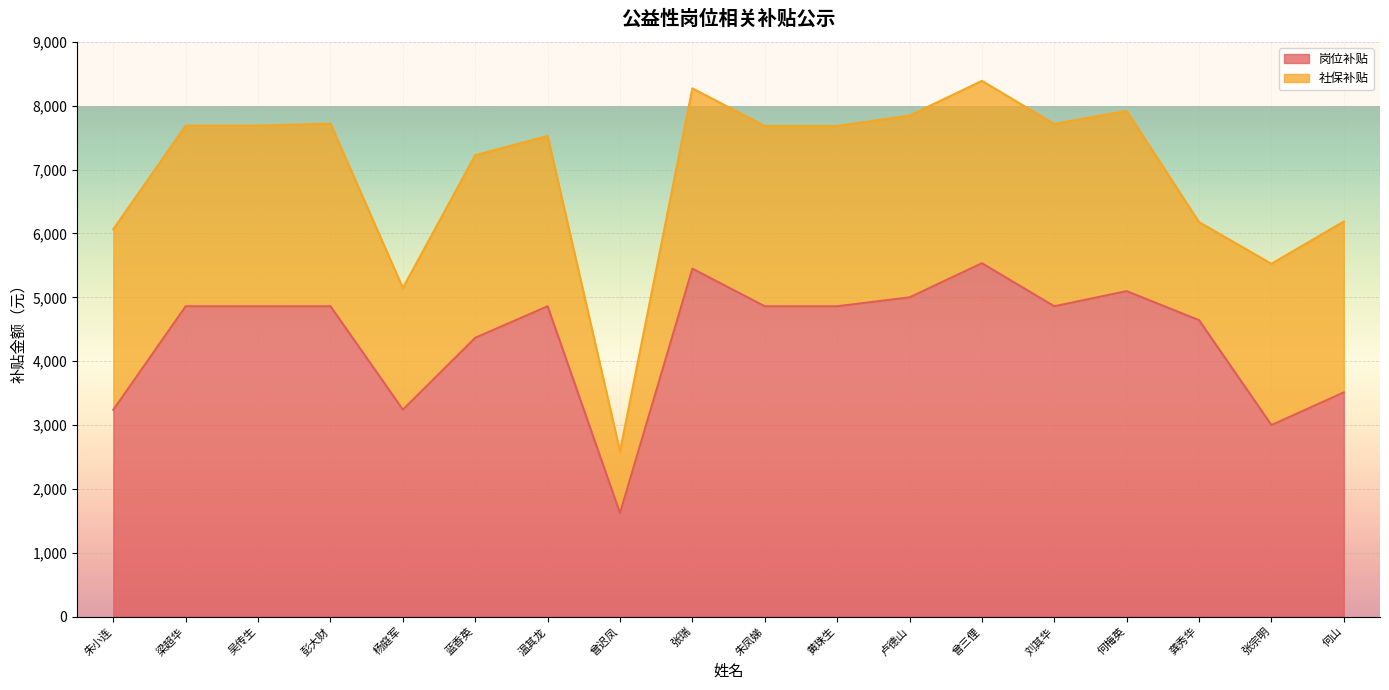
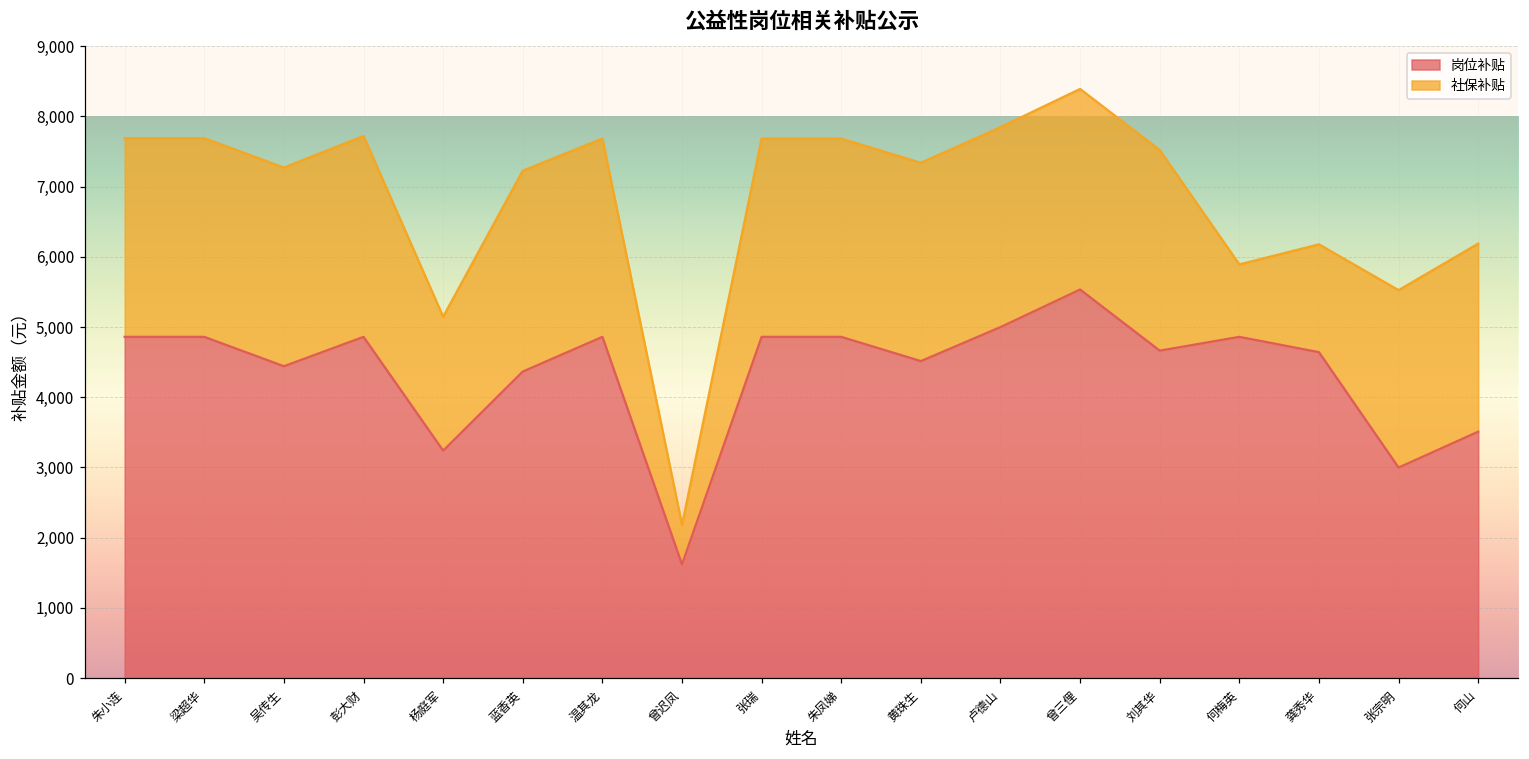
  {
    "岗位补贴": {
-     "朱小连": "3,200",
+     "朱小连": "4,900",
      "梁超华": "4,900",
-     "吴传生": "4,900",
+     "吴传生": "4,400",
      "彭大财": "4,900",
      "杨庭军": "3,200",
      "蓝香英": "4,400",
      "温其龙": "4,900",
      "曾迟凤": "1,600",
-     "张瑞": "5,400",
+     "张瑞": "4,900",
      "朱凤娣": "4,900",
-     "黄珠生": "4,900",
+     "黄珠生": "4,500",
      "卢德山": "5,000",
      "曾三俚": "5,500",
-     "刘其华": "4,900",
-     "何梅英": "5,100",
+     "刘其华": "4,700",
+     "何梅英": "4,900",
      "龚秀华": "4,600",
      "张宗明": "3,000",
      "何山": "3,500"
    },
    "社保补贴": {
      "朱小连": "2,800",
      "梁超华": "2,800",
      "吴传生": "2,800",
      "彭大财": "2,900",
      "杨庭军": "1,900",
      "蓝香英": "2,900",
-     "温其龙": "2,700",
-     "曾迟凤": "1,000",
+     "温其龙": "2,800",
+     "曾迟凤": "600",
      "张瑞": "2,800",
      "朱凤娣": "2,800",
      "黄珠生": "2,800",
      "卢德山": "2,800",
      "曾三俚": "2,900",
      "刘其华": "2,900",
-     "何梅英": "2,800",
+     "何梅英": "1,000",
      "龚秀华": "1,500",
      "张宗明": "2,500",
      "何山": "2,700"
    }
  }
